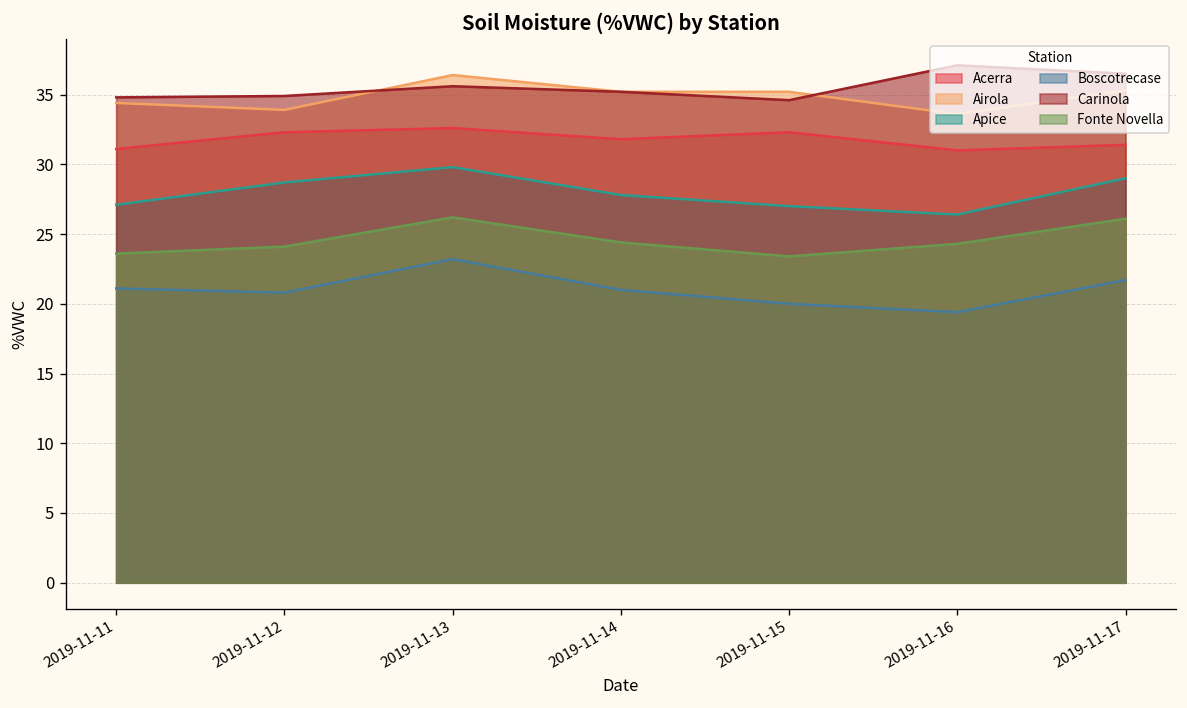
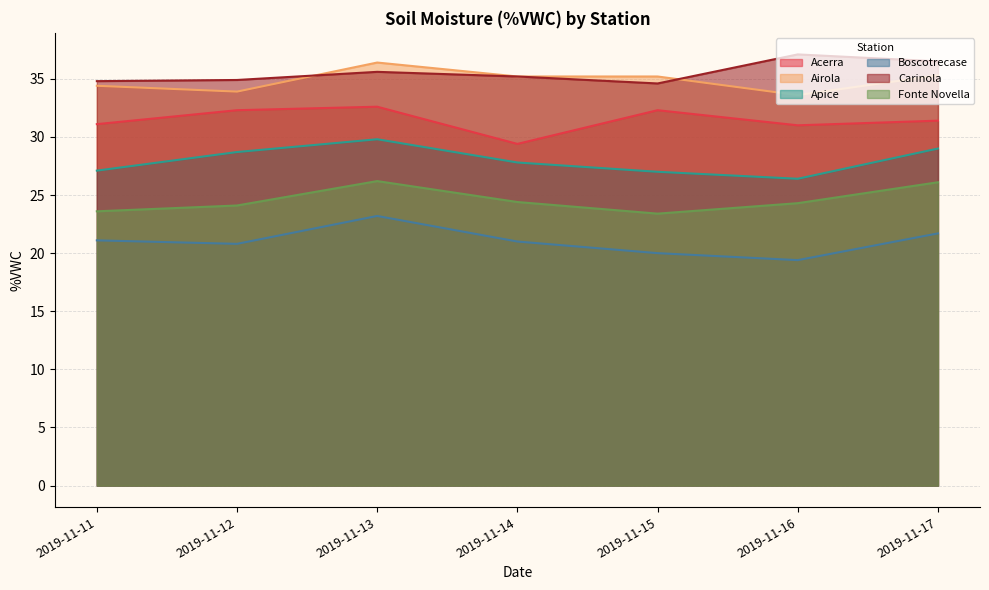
  {
    "Acerra": {
      "2019-11-11": 31.1,
      "2019-11-12": 32.3,
      "2019-11-13": 32.6,
-     "2019-11-14": 31.8,
+     "2019-11-14": 29.4,
      "2019-11-15": 32.3,
      "2019-11-16": 31.0,
      "2019-11-17": 31.4
    },
    "Airola": {
      "2019-11-11": 34.4,
      "2019-11-12": 33.9,
      "2019-11-13": 36.4,
      "2019-11-15": 35.2
    },
    "Carinola": {
      "2019-11-11": 34.8,
      "2019-11-12": 34.9,
      "2019-11-13": 35.6,
      "2019-11-15": 34.6
    },
    "Fonte Novella": {
      "2019-11-11": 23.6,
      "2019-11-12": 24.1,
      "2019-11-13": 26.2,
      "2019-11-14": 24.4,
      "2019-11-15": 23.4,
      "2019-11-16": 24.3,
      "2019-11-17": 26.1
    }
  }
